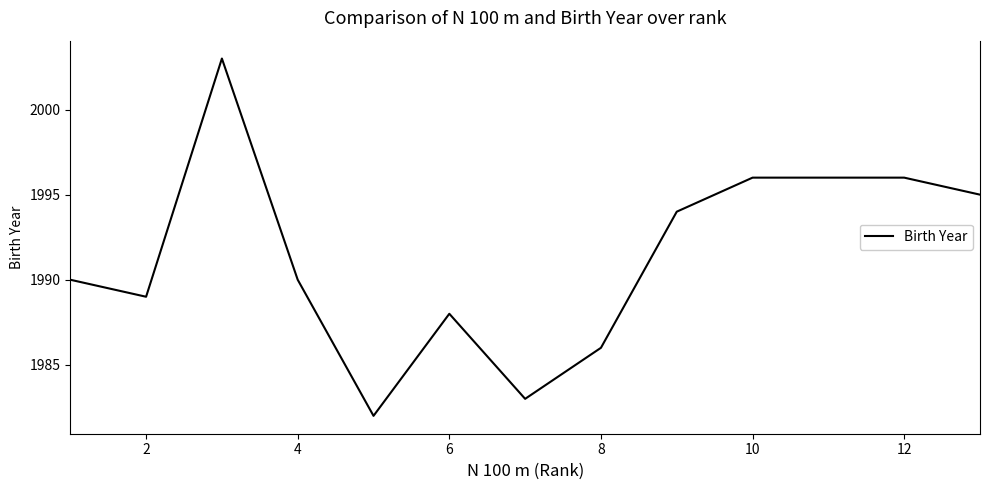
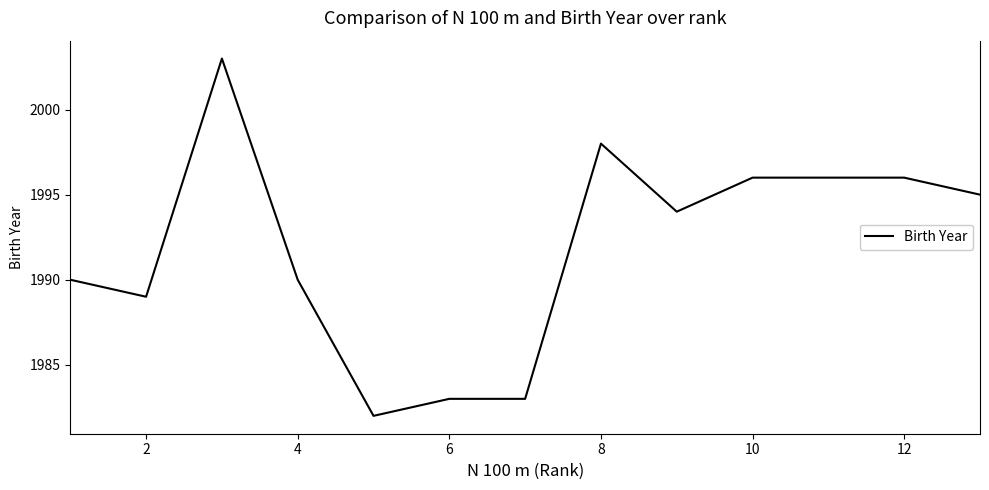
  {
    "2": 1989,
    "4": 1990,
-   "6": 1988,
-   "8": 1986,
+   "6": 1983,
+   "8": 1998,
    "10": 1996,
    "12": 1996
  }
